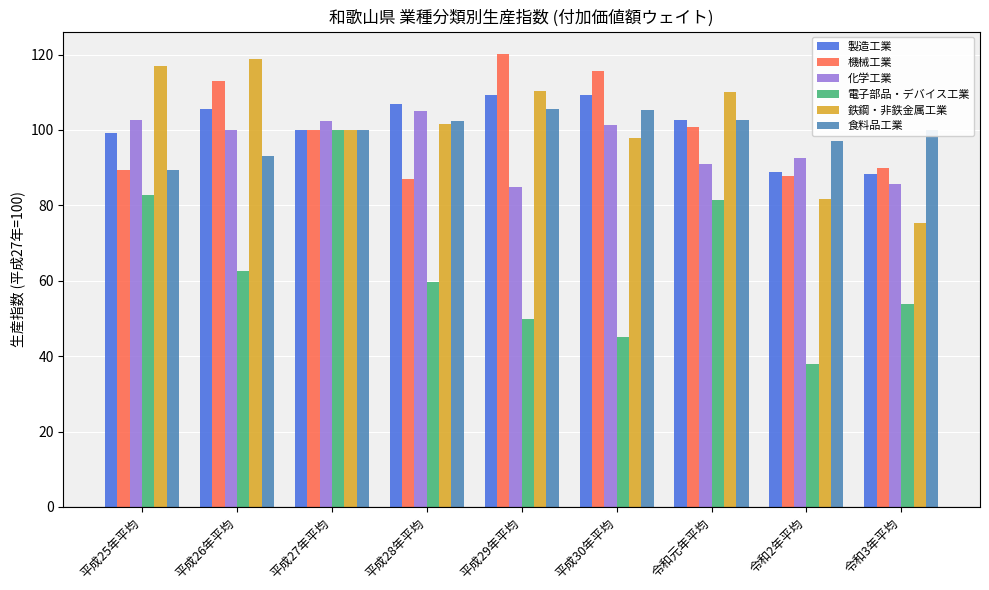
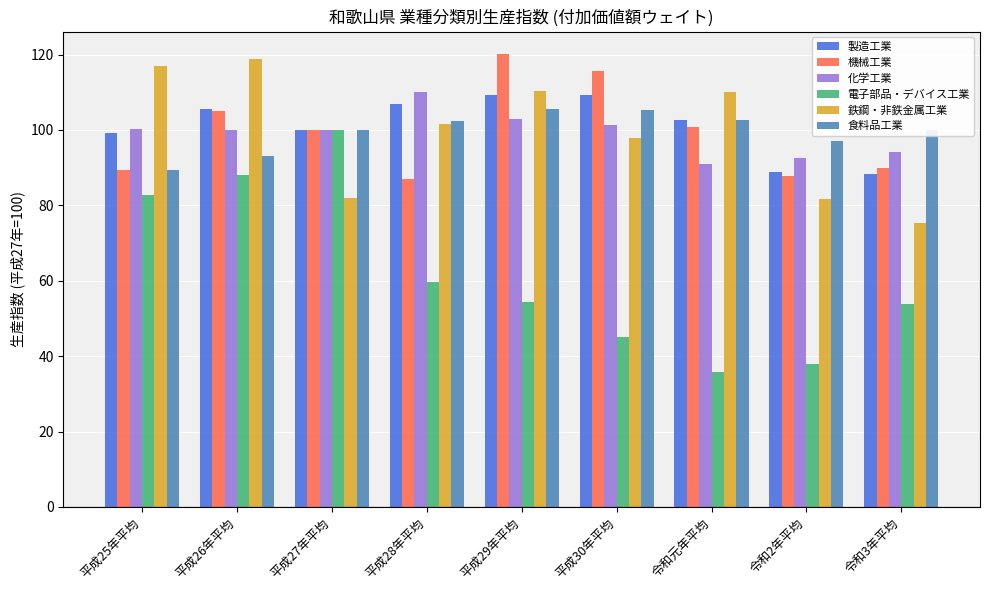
  {
    "機械工業": {
      "平成25年平均": 89,
-     "平成26年平均": 113,
+     "平成26年平均": 105,
      "平成27年平均": 100,
      "平成28年平均": 87,
      "平成29年平均": 120,
      "平成30年平均": 116,
      "令和元年平均": 101,
      "令和2年平均": 88,
      "令和3年平均": 90
    },
    "化学工業": {
-     "平成25年平均": 103,
+     "平成25年平均": 100,
      "平成26年平均": 100,
-     "平成27年平均": 102,
-     "平成28年平均": 105,
-     "平成29年平均": 85,
+     "平成27年平均": 100,
+     "平成28年平均": 110,
+     "平成29年平均": 103,
      "平成30年平均": 101,
      "令和元年平均": 91,
      "令和2年平均": 93,
-     "令和3年平均": 86
+     "令和3年平均": 94
    },
    "電子部品・デバイス工業": {
      "平成25年平均": 83,
-     "平成26年平均": 63,
+     "平成26年平均": 88,
      "平成27年平均": 100,
      "平成28年平均": 60,
-     "平成29年平均": 50,
+     "平成29年平均": 54,
      "平成30年平均": 45,
-     "令和元年平均": 82,
+     "令和元年平均": 36,
      "令和2年平均": 38,
      "令和3年平均": 54
    },
    "鉄鋼・非鉄金属工業": {
      "平成25年平均": 117,
      "平成26年平均": 119,
-     "平成27年平均": 100,
+     "平成27年平均": 82,
      "平成28年平均": 102,
      "平成29年平均": 110,
      "平成30年平均": 98,
      "令和元年平均": 110,
      "令和2年平均": 82,
      "令和3年平均": 75
    }
  }
